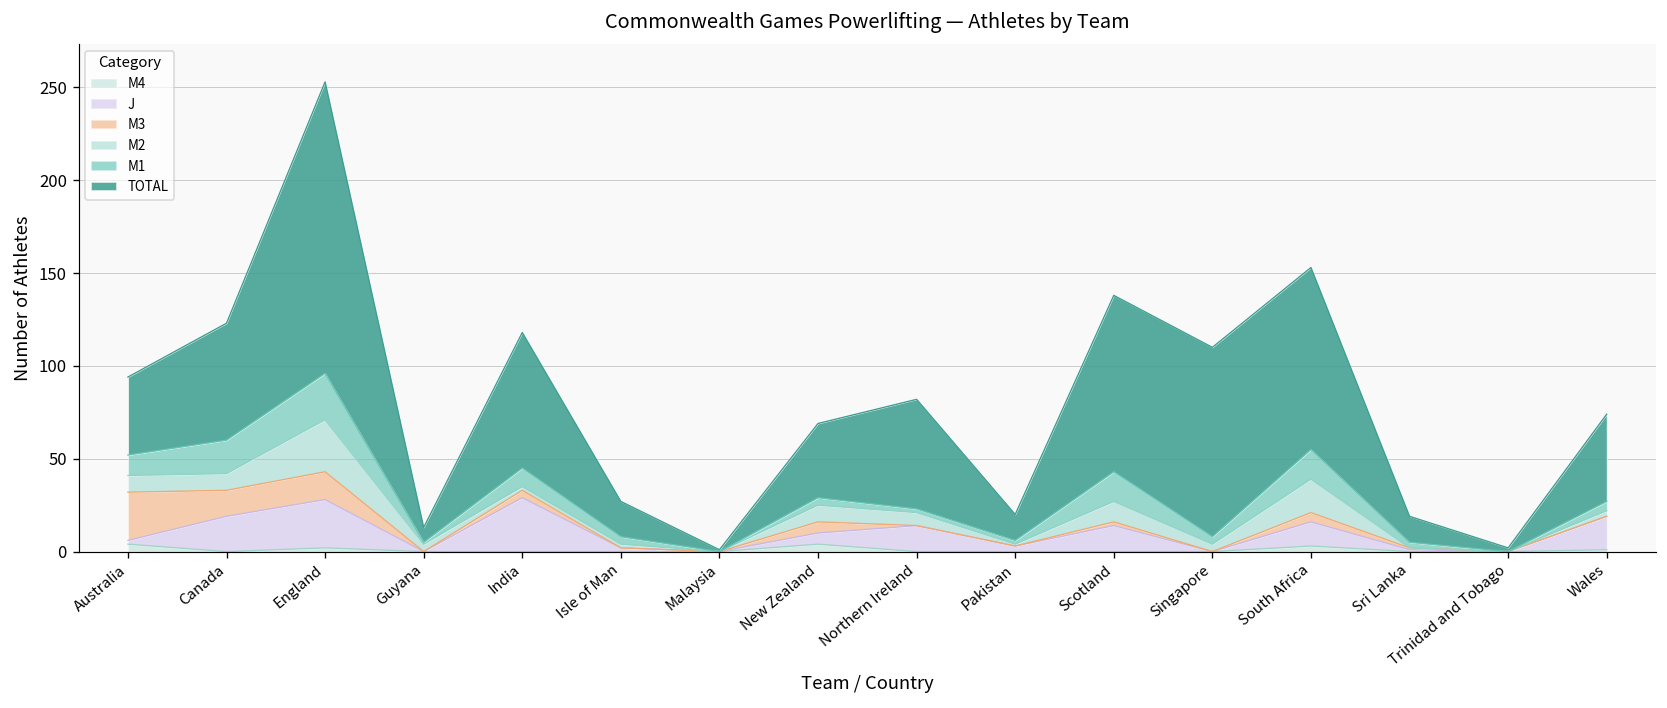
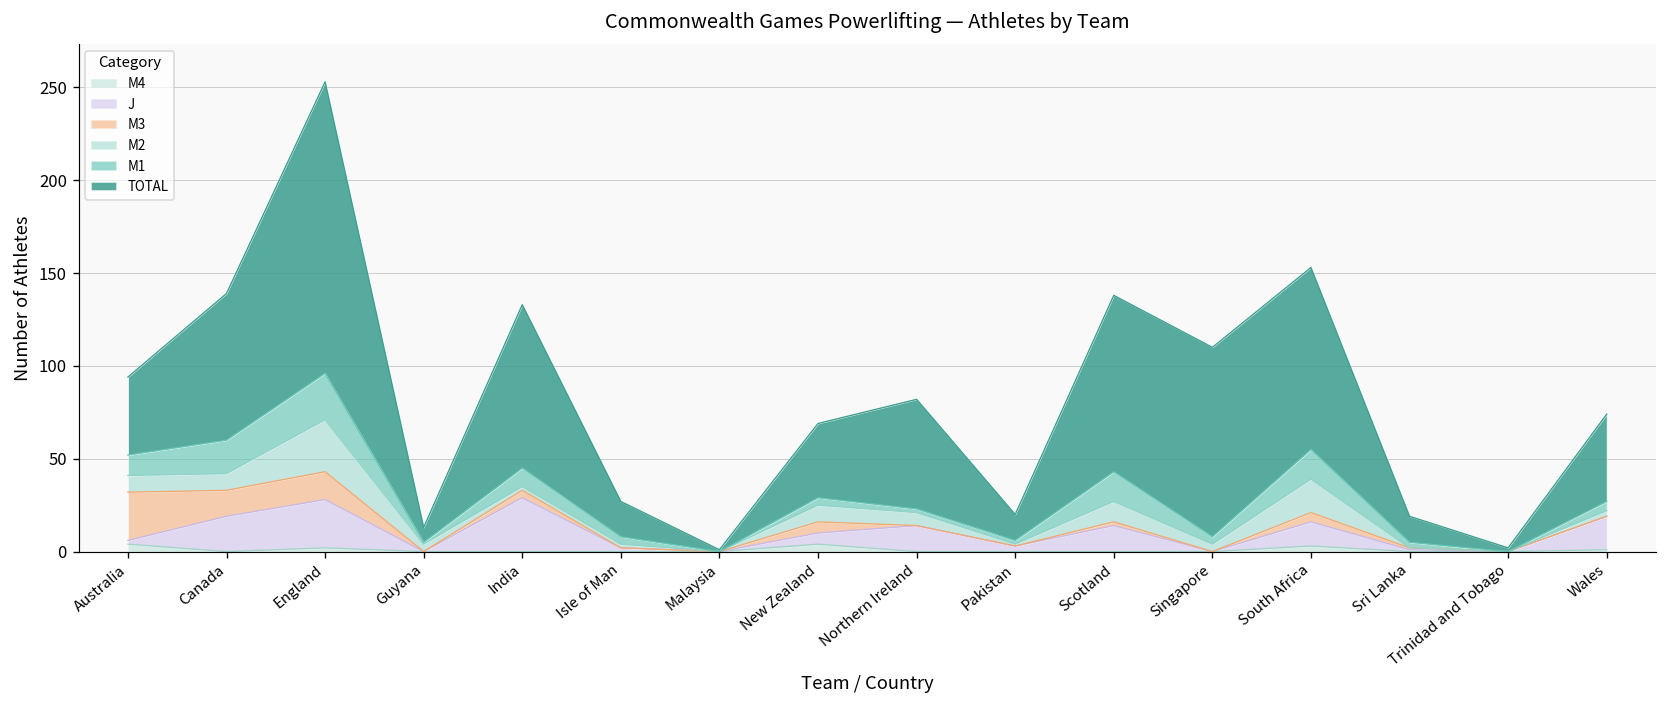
  {
    "M3": {
      "Australia": 26,
      "Canada": 14,
      "England": 15,
      "India": 4,
      "New Zealand": 6,
      "Scotland": 2,
      "South Africa": 5
    },
    "TOTAL": {
      "Australia": 42,
-     "Canada": 63,
+     "Canada": 79,
      "England": 157,
      "Guyana": 8,
-     "India": 73,
+     "India": 88,
      "Isle of Man": 19,
      "New Zealand": 40,
      "Northern Ireland": 59,
      "Pakistan": 14,
      "Scotland": 95,
      "Singapore": 102,
      "South Africa": 98,
      "Sri Lanka": 14,
      "Trinidad and Tobago": 2,
      "Wales": 47
    }
  }
